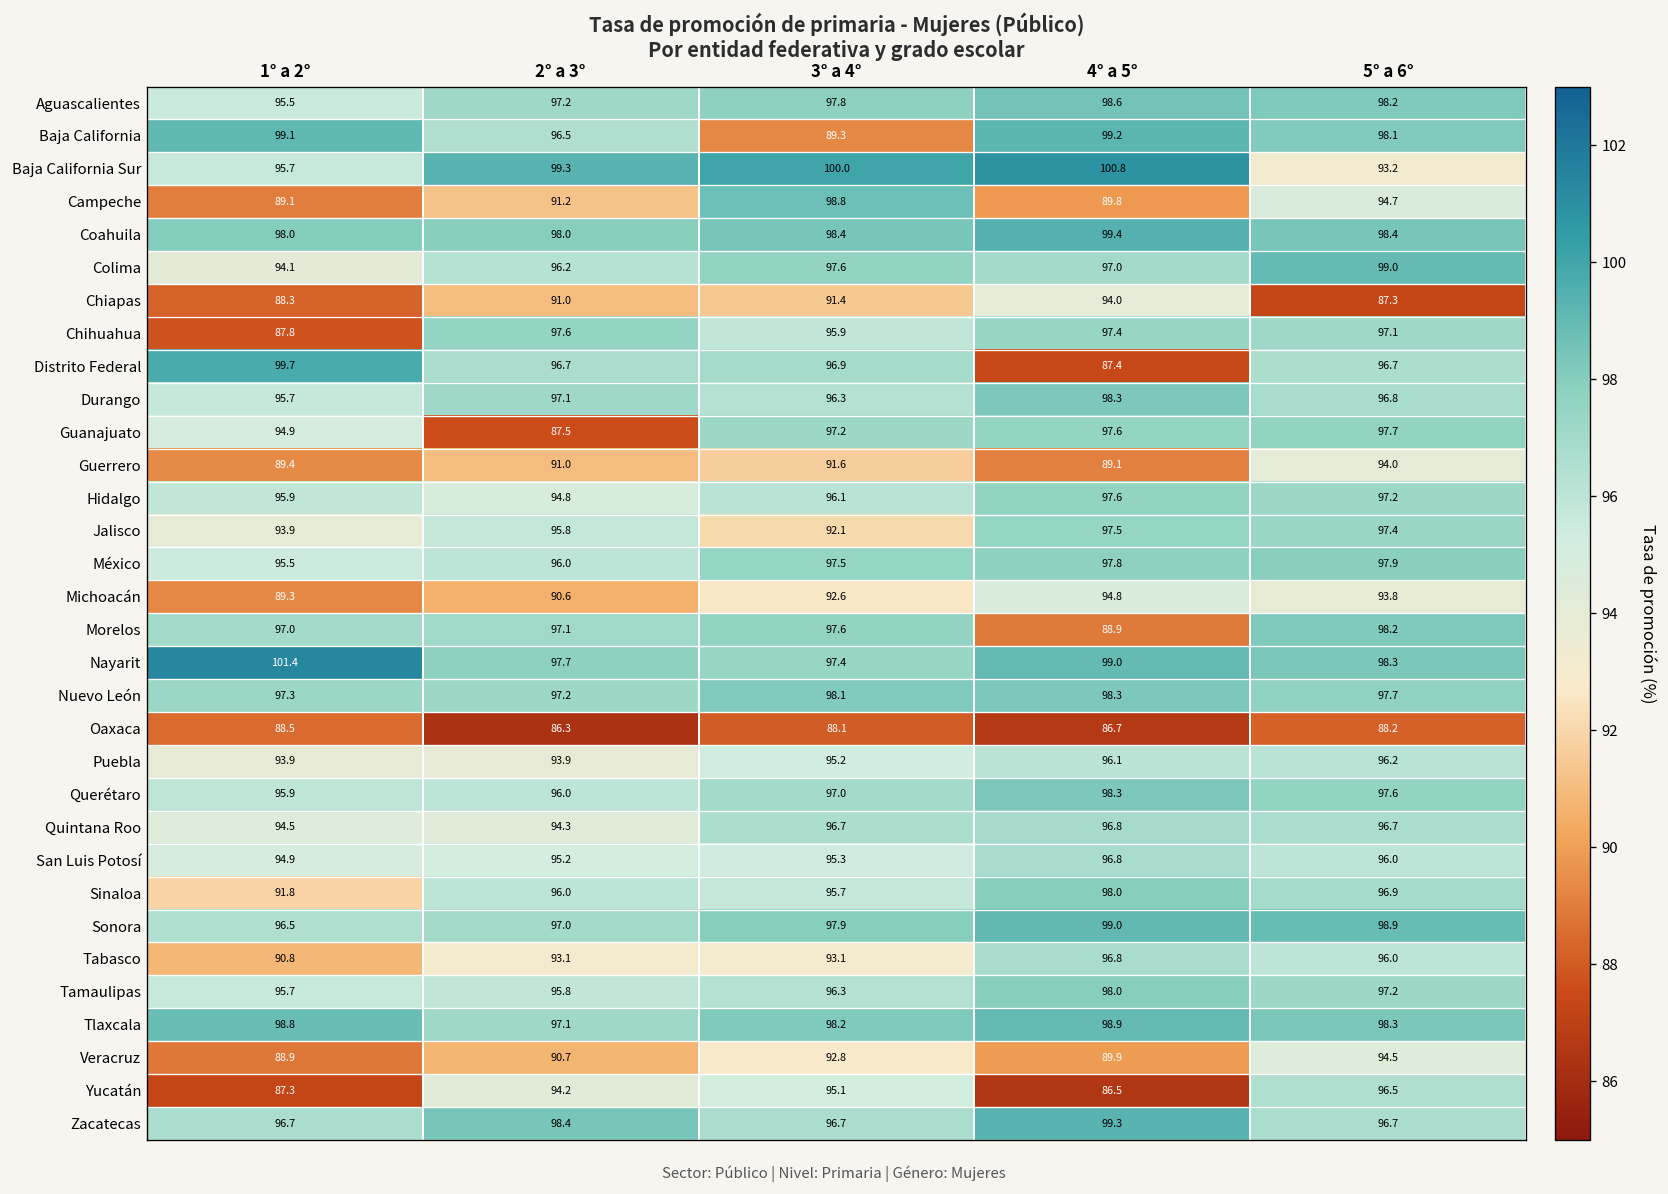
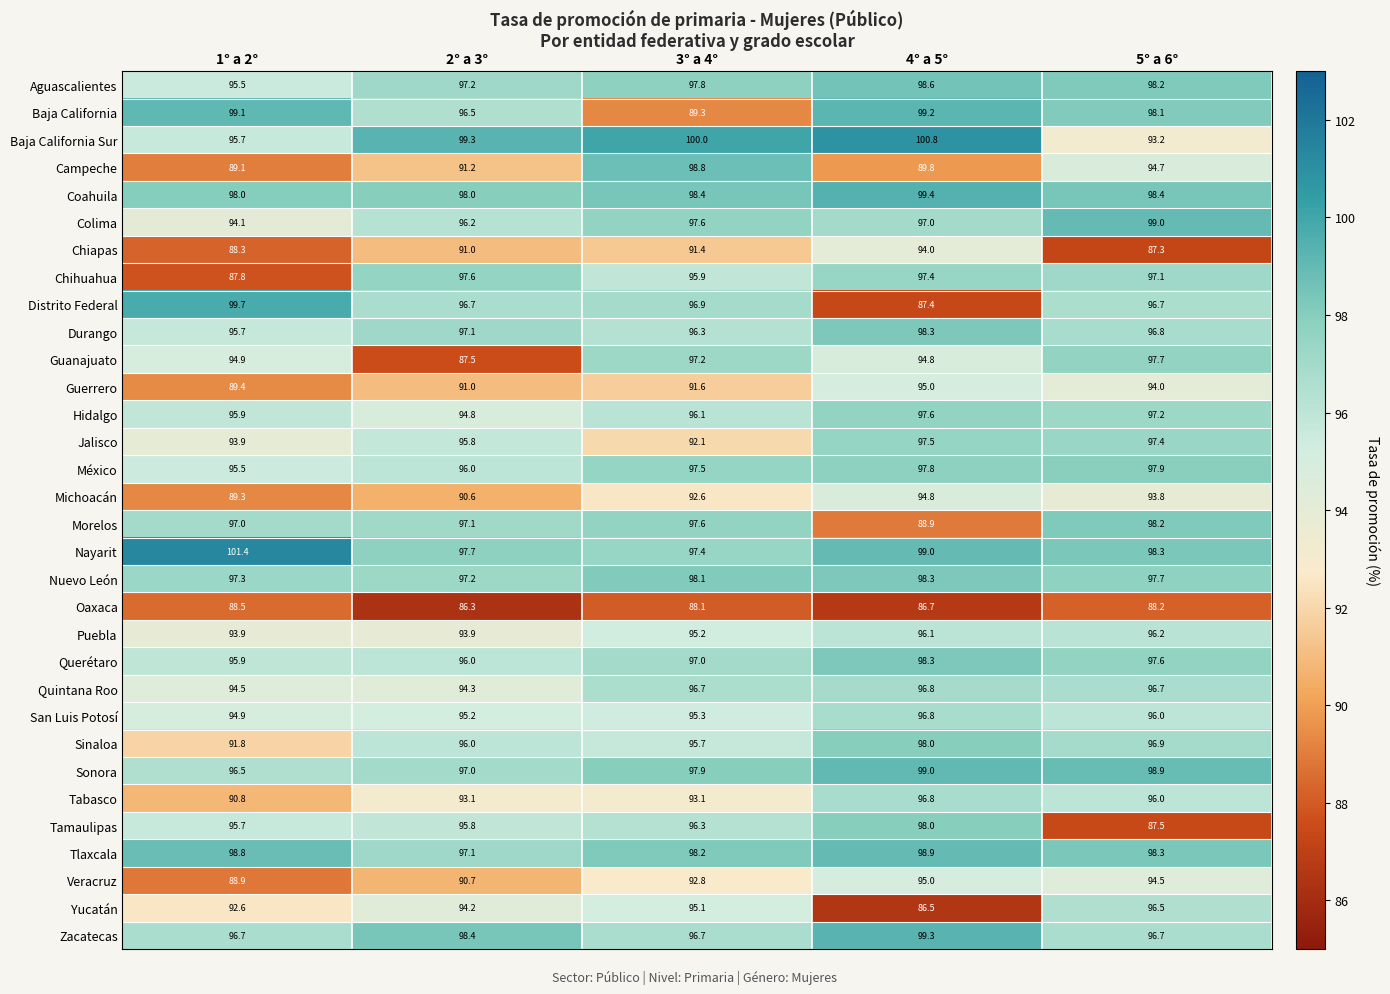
  {
    "Aguascalientes": {
      "1° a 2°": 95.5,
      "2° a 3°": 97.2,
      "3° a 4°": 97.8,
      "4° a 5°": 98.6,
      "5° a 6°": 98.2
    },
    "Baja California": {
      "1° a 2°": 99.1,
      "2° a 3°": 96.5,
      "3° a 4°": 89.3,
      "4° a 5°": 99.2,
      "5° a 6°": 98.1
    },
    "Baja California Sur": {
      "1° a 2°": 95.7,
      "2° a 3°": 99.3,
      "3° a 4°": 100.0,
      "4° a 5°": 100.8,
      "5° a 6°": 93.2
    },
    "Campeche": {
      "1° a 2°": 89.1,
      "2° a 3°": 91.2,
      "3° a 4°": 98.8,
      "4° a 5°": 89.8,
      "5° a 6°": 94.7
    },
    "Coahuila": {
      "1° a 2°": 98.0,
      "2° a 3°": 98.0,
      "3° a 4°": 98.4,
      "4° a 5°": 99.4,
      "5° a 6°": 98.4
    },
    "Colima": {
      "1° a 2°": 94.1,
      "2° a 3°": 96.2,
      "3° a 4°": 97.6,
      "4° a 5°": 97.0,
      "5° a 6°": 99.0
    },
    "Chiapas": {
      "1° a 2°": 88.3,
      "2° a 3°": 91.0,
      "3° a 4°": 91.4,
      "4° a 5°": 94.0,
      "5° a 6°": 87.3
    },
    "Chihuahua": {
      "1° a 2°": 87.8,
      "2° a 3°": 97.6,
      "3° a 4°": 95.9,
      "4° a 5°": 97.4,
      "5° a 6°": 97.1
    },
    "Distrito Federal": {
      "1° a 2°": 99.7,
      "2° a 3°": 96.7,
      "3° a 4°": 96.9,
      "4° a 5°": 87.4,
      "5° a 6°": 96.7
    },
    "Durango": {
      "1° a 2°": 95.7,
      "2° a 3°": 97.1,
      "3° a 4°": 96.3,
      "4° a 5°": 98.3,
      "5° a 6°": 96.8
    },
    "Guanajuato": {
      "1° a 2°": 94.9,
      "2° a 3°": 87.5,
      "3° a 4°": 97.2,
-     "4° a 5°": 97.6,
+     "4° a 5°": 94.8,
      "5° a 6°": 97.7
    },
    "Guerrero": {
      "1° a 2°": 89.4,
      "2° a 3°": 91.0,
      "3° a 4°": 91.6,
-     "4° a 5°": 89.1,
+     "4° a 5°": 95.0,
      "5° a 6°": 94.0
    },
    "Hidalgo": {
      "1° a 2°": 95.9,
      "2° a 3°": 94.8,
      "3° a 4°": 96.1,
      "4° a 5°": 97.6,
      "5° a 6°": 97.2
    },
    "Jalisco": {
      "1° a 2°": 93.9,
      "2° a 3°": 95.8,
      "3° a 4°": 92.1,
      "4° a 5°": 97.5,
      "5° a 6°": 97.4
    },
    "México": {
      "1° a 2°": 95.5,
      "2° a 3°": 96.0,
      "3° a 4°": 97.5,
      "4° a 5°": 97.8,
      "5° a 6°": 97.9
    },
    "Michoacán": {
      "1° a 2°": 89.3,
      "2° a 3°": 90.6,
      "3° a 4°": 92.6,
      "4° a 5°": 94.8,
      "5° a 6°": 93.8
    },
    "Morelos": {
      "1° a 2°": 97.0,
      "2° a 3°": 97.1,
      "3° a 4°": 97.6,
      "4° a 5°": 88.9,
      "5° a 6°": 98.2
    },
    "Nayarit": {
      "1° a 2°": 101.4,
      "2° a 3°": 97.7,
      "3° a 4°": 97.4,
      "4° a 5°": 99.0,
      "5° a 6°": 98.3
    },
    "Nuevo León": {
      "1° a 2°": 97.3,
      "2° a 3°": 97.2,
      "3° a 4°": 98.1,
      "4° a 5°": 98.3,
      "5° a 6°": 97.7
    },
    "Oaxaca": {
      "1° a 2°": 88.5,
      "2° a 3°": 86.3,
      "3° a 4°": 88.1,
      "4° a 5°": 86.7,
      "5° a 6°": 88.2
    },
    "Puebla": {
      "1° a 2°": 93.9,
      "2° a 3°": 93.9,
      "3° a 4°": 95.2,
      "4° a 5°": 96.1,
      "5° a 6°": 96.2
    },
    "Querétaro": {
      "1° a 2°": 95.9,
      "2° a 3°": 96.0,
      "3° a 4°": 97.0,
      "4° a 5°": 98.3,
      "5° a 6°": 97.6
    },
    "Quintana Roo": {
      "1° a 2°": 94.5,
      "2° a 3°": 94.3,
      "3° a 4°": 96.7,
      "4° a 5°": 96.8,
      "5° a 6°": 96.7
    },
    "San Luis Potosí": {
      "1° a 2°": 94.9,
      "2° a 3°": 95.2,
      "3° a 4°": 95.3,
      "4° a 5°": 96.8,
      "5° a 6°": 96.0
    },
    "Sinaloa": {
      "1° a 2°": 91.8,
      "2° a 3°": 96.0,
      "3° a 4°": 95.7,
      "4° a 5°": 98.0,
      "5° a 6°": 96.9
    },
    "Sonora": {
      "1° a 2°": 96.5,
      "2° a 3°": 97.0,
      "3° a 4°": 97.9,
      "4° a 5°": 99.0,
      "5° a 6°": 98.9
    },
    "Tabasco": {
      "1° a 2°": 90.8,
      "2° a 3°": 93.1,
      "3° a 4°": 93.1,
      "4° a 5°": 96.8,
      "5° a 6°": 96.0
    },
    "Tamaulipas": {
      "1° a 2°": 95.7,
      "2° a 3°": 95.8,
      "3° a 4°": 96.3,
      "4° a 5°": 98.0,
-     "5° a 6°": 97.2
+     "5° a 6°": 87.5
    },
    "Tlaxcala": {
      "1° a 2°": 98.8,
      "2° a 3°": 97.1,
      "3° a 4°": 98.2,
      "4° a 5°": 98.9,
      "5° a 6°": 98.3
    },
    "Veracruz": {
      "1° a 2°": 88.9,
      "2° a 3°": 90.7,
      "3° a 4°": 92.8,
-     "4° a 5°": 89.9,
+     "4° a 5°": 95.0,
      "5° a 6°": 94.5
    },
    "Yucatán": {
-     "1° a 2°": 87.3,
+     "1° a 2°": 92.6,
      "2° a 3°": 94.2,
      "3° a 4°": 95.1,
      "4° a 5°": 86.5,
      "5° a 6°": 96.5
    },
    "Zacatecas": {
      "1° a 2°": 96.7,
      "2° a 3°": 98.4,
      "3° a 4°": 96.7,
      "4° a 5°": 99.3,
      "5° a 6°": 96.7
    }
  }
